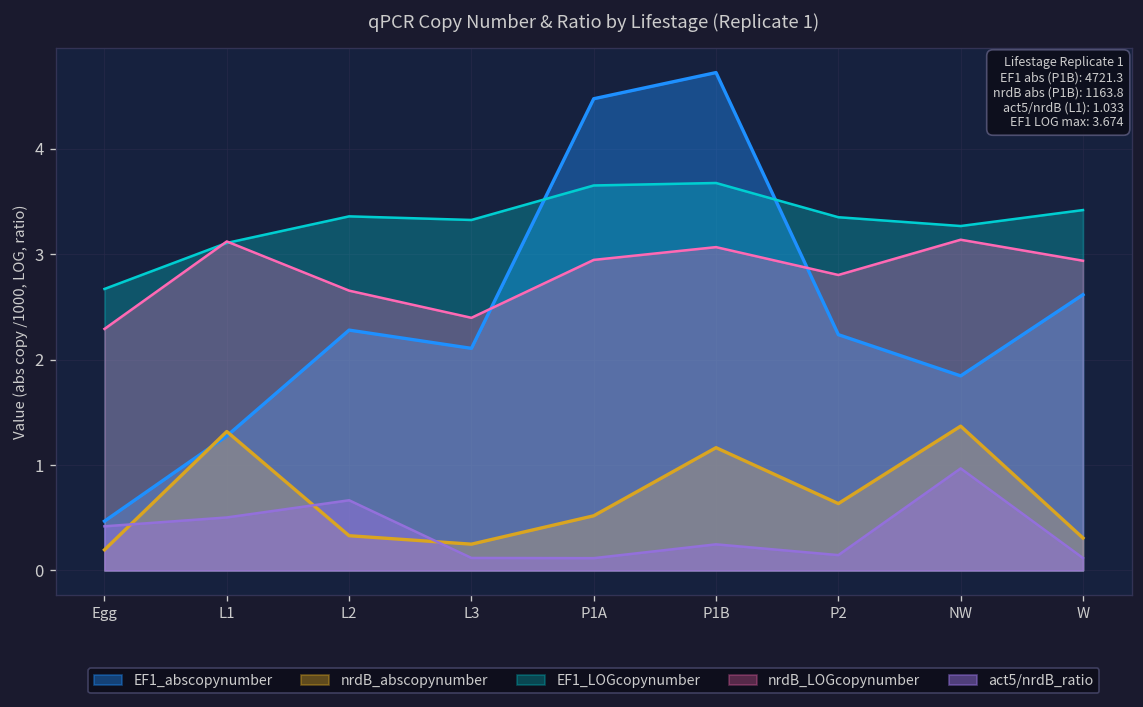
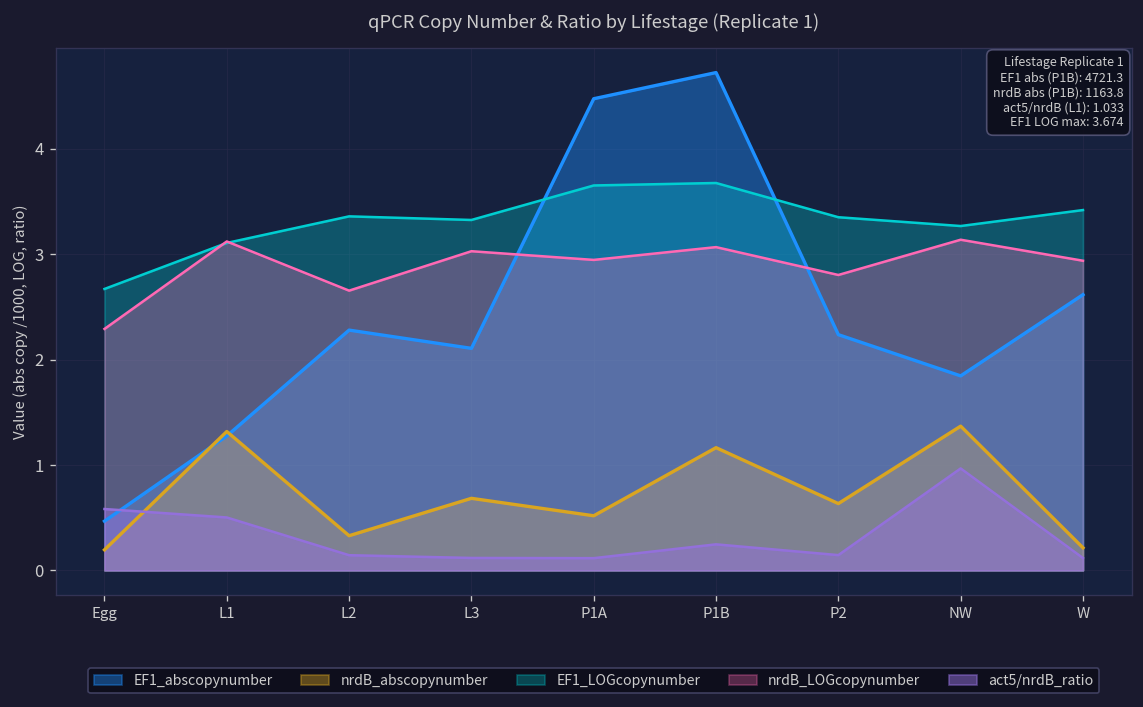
  {
    "nrdB_abscopynumber": {
      "Egg": 0.2,
      "L1": 1.3,
      "L2": 0.3,
-     "L3": 0.2,
+     "L3": 0.7,
      "P1A": 0.5,
      "P1B": 1.2,
      "P2": 0.6,
      "NW": 1.4,
-     "W": 0.3
+     "W": 0.2
    },
    "nrdB_LOGcopynumber": {
      "Egg": 2.3,
      "L2": 2.7,
-     "L3": 2.4,
+     "L3": 3.0,
      "P1A": 2.9,
      "P1B": 3.1,
      "P2": 2.8,
      "NW": 3.1,
      "W": 2.9
    },
    "act5/nrdB_ratio": {
-     "Egg": 0.4,
+     "Egg": 0.6,
      "L1": 0.5,
-     "L2": 0.7,
+     "L2": 0.1,
      "L3": 0.1,
      "P1A": 0.1,
      "P1B": 0.2,
      "P2": 0.1,
      "NW": 1.0,
      "W": 0.1
    }
  }
